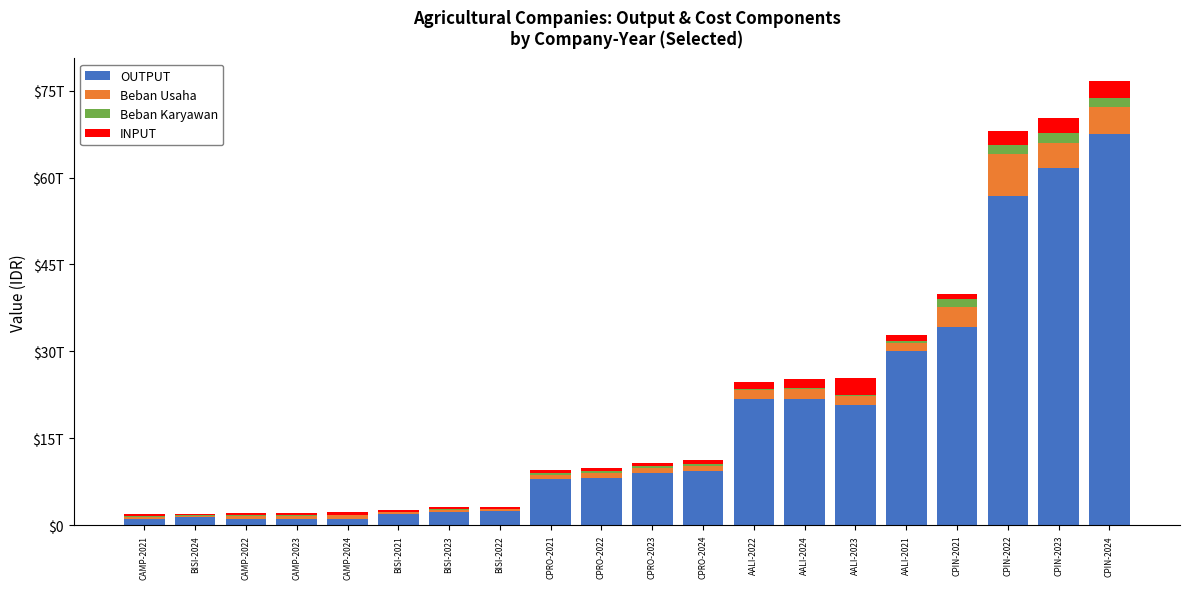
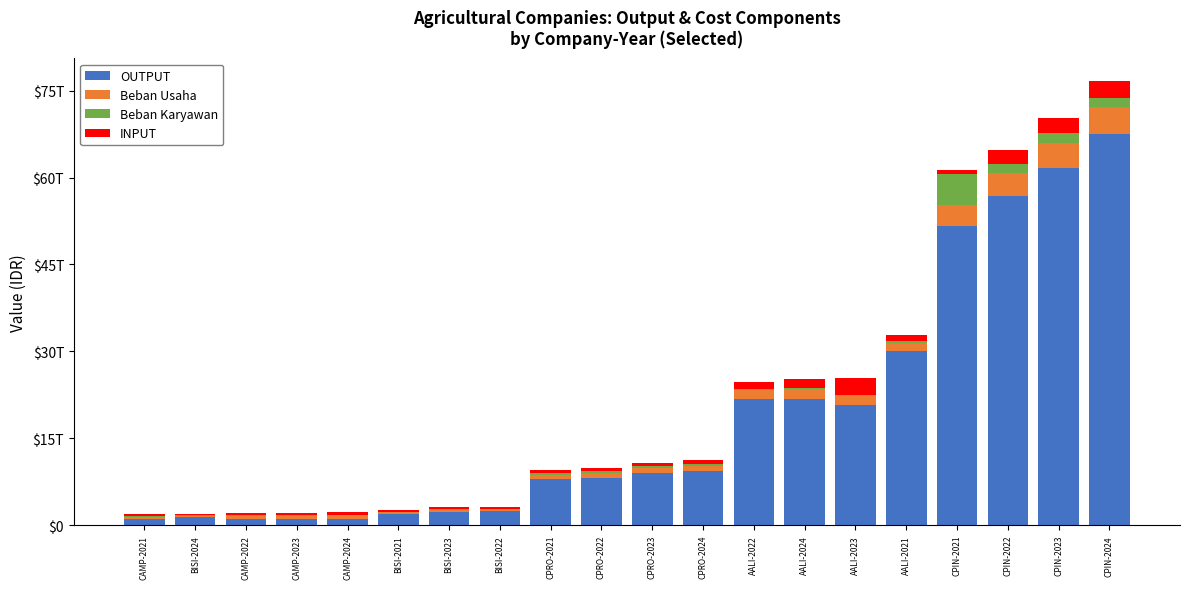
  {
    "OUTPUT": {
      "CAMP-2021": "$1T",
      "BISI-2024": "$1T",
      "CAMP-2022": "$1T",
      "CAMP-2023": "$1T",
      "CAMP-2024": "$1T",
      "BISI-2021": "$2T",
      "BISI-2023": "$2T",
      "BISI-2022": "$2T",
      "CPRO-2021": "$8T",
      "CPRO-2022": "$8T",
      "CPRO-2023": "$9T",
      "CPRO-2024": "$9T",
      "AALI-2022": "$22T",
      "AALI-2024": "$22T",
      "AALI-2023": "$21T",
      "AALI-2021": "$30T",
-     "CPIN-2021": "$34T",
+     "CPIN-2021": "$52T",
      "CPIN-2022": "$57T",
      "CPIN-2023": "$62T",
      "CPIN-2024": "$67T"
    },
    "Beban Usaha": {
      "CAMP-2021": "$0T",
      "CAMP-2022": "$0T",
      "CAMP-2023": "$1T",
      "CAMP-2024": "$1T",
      "CPRO-2021": "$1T",
      "CPRO-2022": "$1T",
      "CPRO-2023": "$1T",
      "CPRO-2024": "$1T",
      "AALI-2022": "$1T",
      "AALI-2024": "$2T",
      "AALI-2023": "$2T",
      "AALI-2021": "$1T",
      "CPIN-2021": "$4T",
-     "CPIN-2022": "$7T",
+     "CPIN-2022": "$4T",
      "CPIN-2023": "$4T",
      "CPIN-2024": "$5T"
    },
    "Beban Karyawan": {
-     "CPIN-2021": "$1T",
+     "CPIN-2021": "$5T",
      "CPIN-2022": "$2T",
      "CPIN-2023": "$2T",
      "CPIN-2024": "$2T"
    },
    "INPUT": {
      "CAMP-2023": "$0T",
      "CAMP-2024": "$0T",
      "CPRO-2021": "$0T",
      "CPRO-2022": "$0T",
      "CPRO-2023": "$1T",
      "CPRO-2024": "$1T",
      "AALI-2022": "$1T",
      "AALI-2024": "$1T",
      "AALI-2023": "$3T",
      "AALI-2021": "$1T",
      "CPIN-2021": "$1T",
      "CPIN-2022": "$2T",
      "CPIN-2023": "$3T",
      "CPIN-2024": "$3T"
    }
  }
